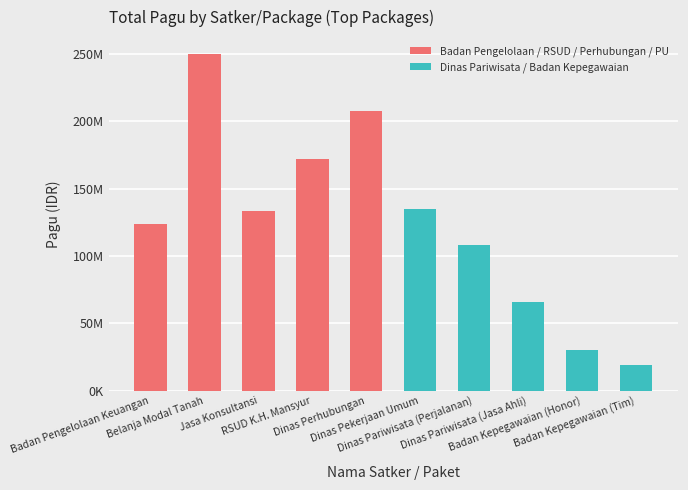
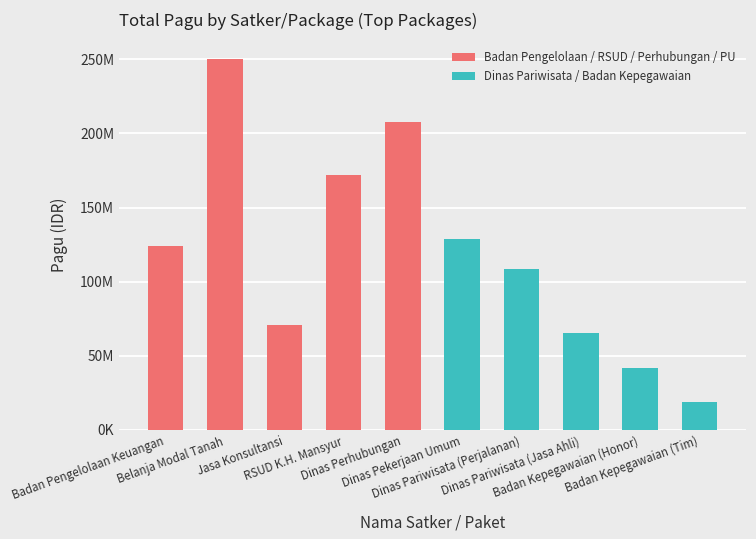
  {
    "Badan Pengelolaan Keuangan": 124000000,
    "Belanja Modal Tanah": 250000000,
-   "Jasa Konsultansi": 133000000,
+   "Jasa Konsultansi": 71000000,
    "RSUD K.H. Mansyur": 172000000,
    "Dinas Perhubungan": 208000000,
-   "Dinas Pekerjaan Umum": 135000000,
+   "Dinas Pekerjaan Umum": 129000000,
    "Dinas Pariwisata (Perjalanan)": 108000000,
    "Dinas Pariwisata (Jasa Ahli)": 66000000,
-   "Badan Kepegawaian (Honor)": 30000000,
+   "Badan Kepegawaian (Honor)": 42000000,
    "Badan Kepegawaian (Tim)": 19000000
  }
